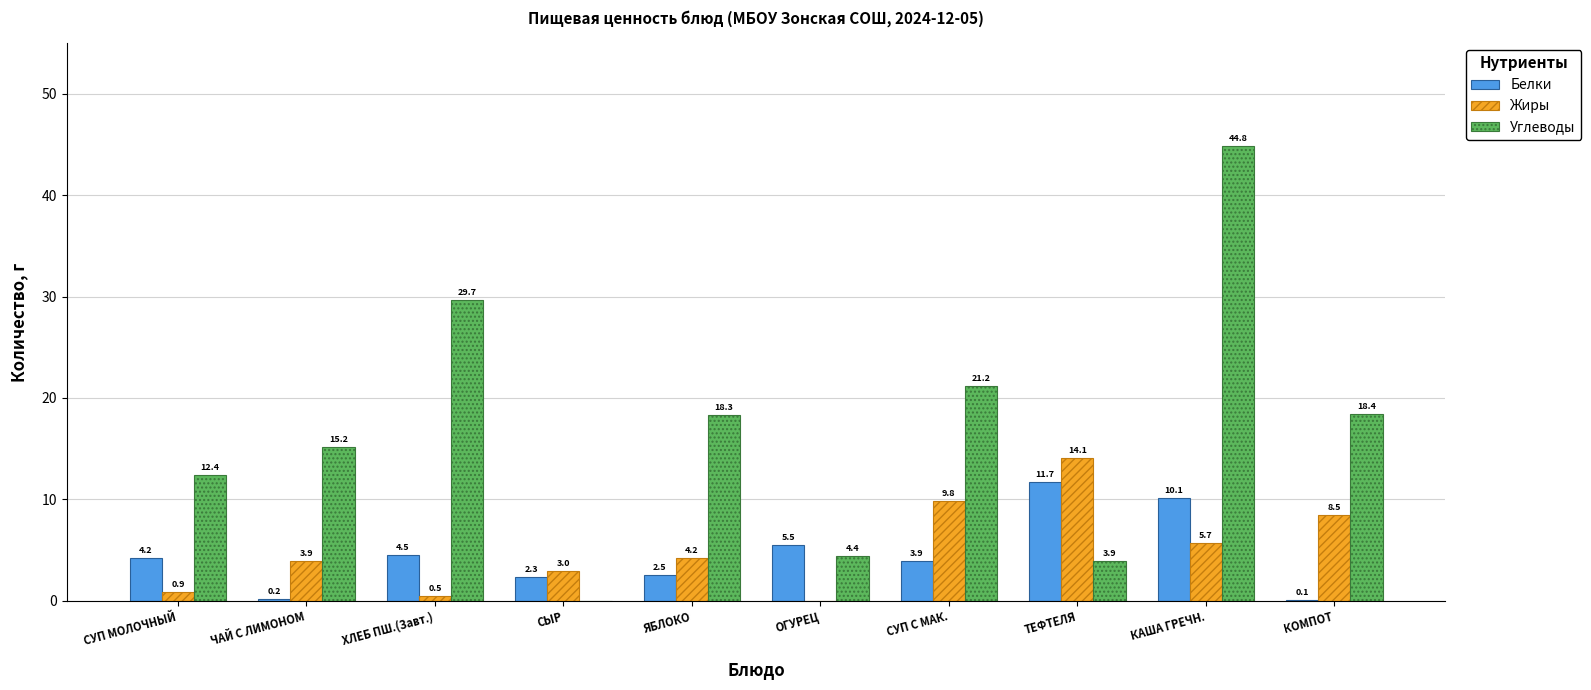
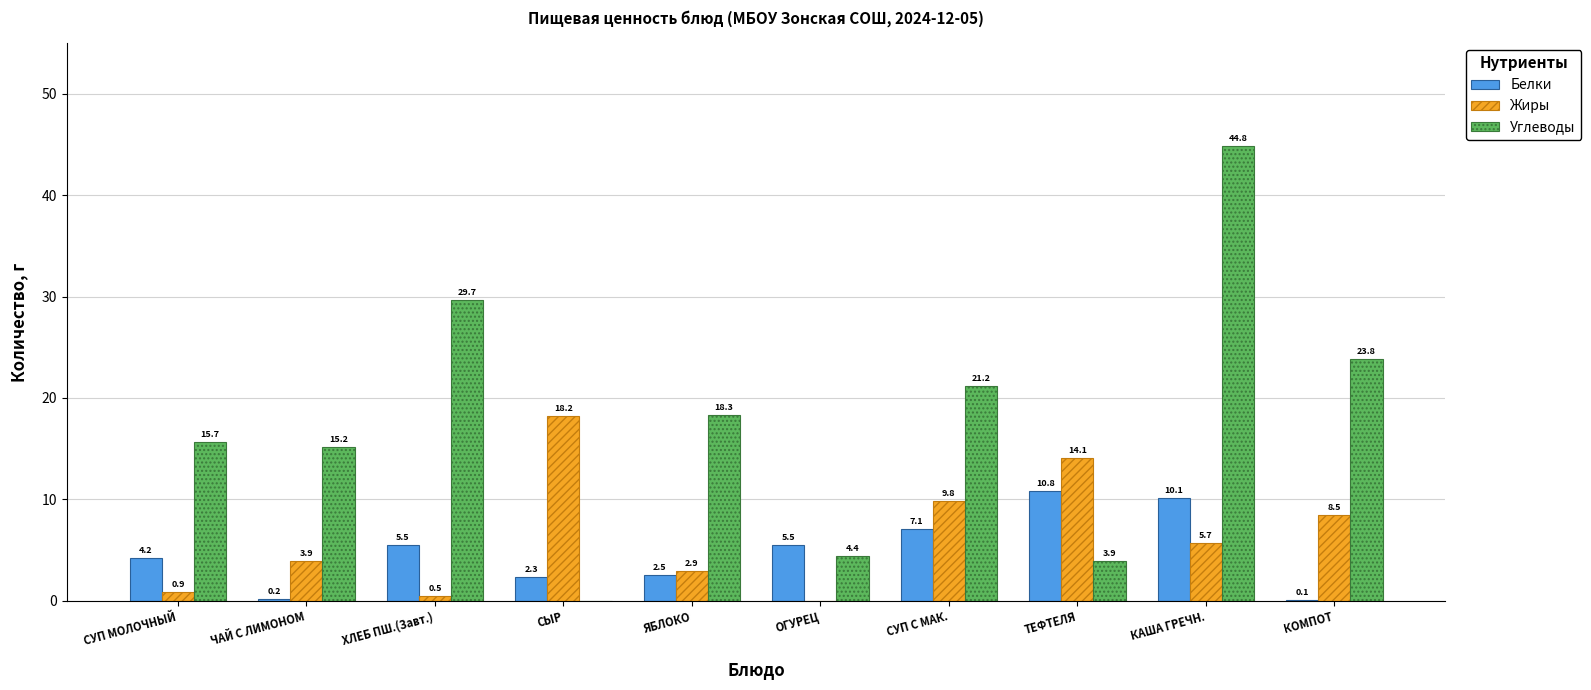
  {
    "Белки": {
      "СУП МОЛОЧНЫЙ": 4.2,
      "ЧАЙ С ЛИМОНОМ": 0.2,
-     "ХЛЕБ ПШ.(Завт.)": 4.5,
+     "ХЛЕБ ПШ.(Завт.)": 5.5,
      "СЫР": 2.3,
      "ЯБЛОКО": 2.5,
      "ОГУРЕЦ": 5.5,
-     "СУП С МАК.": 3.9,
-     "ТЕФТЕЛЯ": 11.7,
+     "СУП С МАК.": 7.1,
+     "ТЕФТЕЛЯ": 10.8,
      "КАША ГРЕЧН.": 10.1,
      "КОМПОТ": 0.1
    },
    "Жиры": {
      "СУП МОЛОЧНЫЙ": 0.9,
      "ЧАЙ С ЛИМОНОМ": 3.9,
      "ХЛЕБ ПШ.(Завт.)": 0.5,
-     "СЫР": 3.0,
-     "ЯБЛОКО": 4.2,
+     "СЫР": 18.2,
+     "ЯБЛОКО": 2.9,
      "СУП С МАК.": 9.8,
      "ТЕФТЕЛЯ": 14.1,
      "КАША ГРЕЧН.": 5.7,
      "КОМПОТ": 8.5
    },
    "Углеводы": {
-     "СУП МОЛОЧНЫЙ": 12.4,
+     "СУП МОЛОЧНЫЙ": 15.7,
      "ЧАЙ С ЛИМОНОМ": 15.2,
      "ХЛЕБ ПШ.(Завт.)": 29.7,
      "ЯБЛОКО": 18.3,
      "ОГУРЕЦ": 4.4,
      "СУП С МАК.": 21.2,
      "ТЕФТЕЛЯ": 3.9,
      "КАША ГРЕЧН.": 44.8,
-     "КОМПОТ": 18.4
+     "КОМПОТ": 23.8
    }
  }
